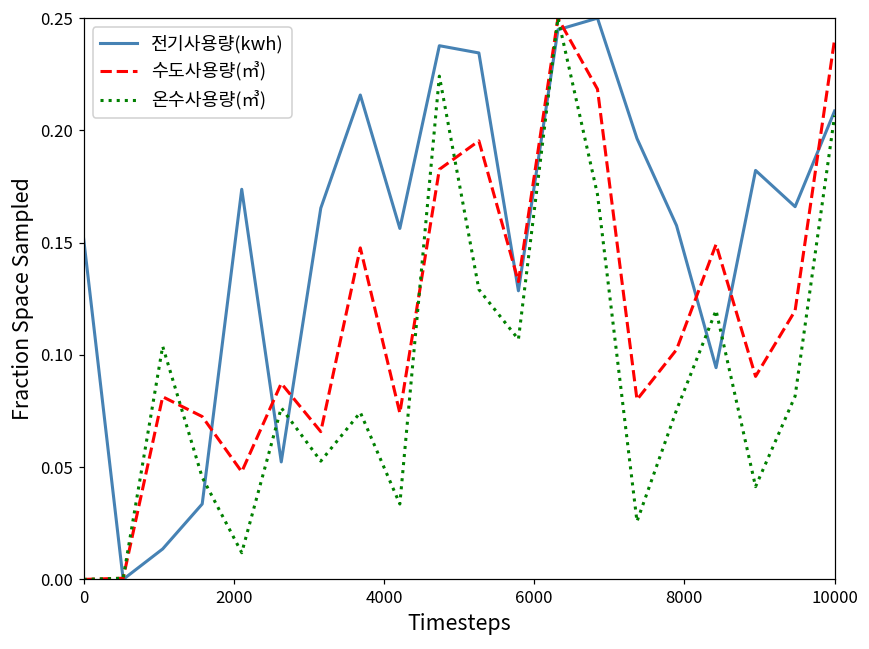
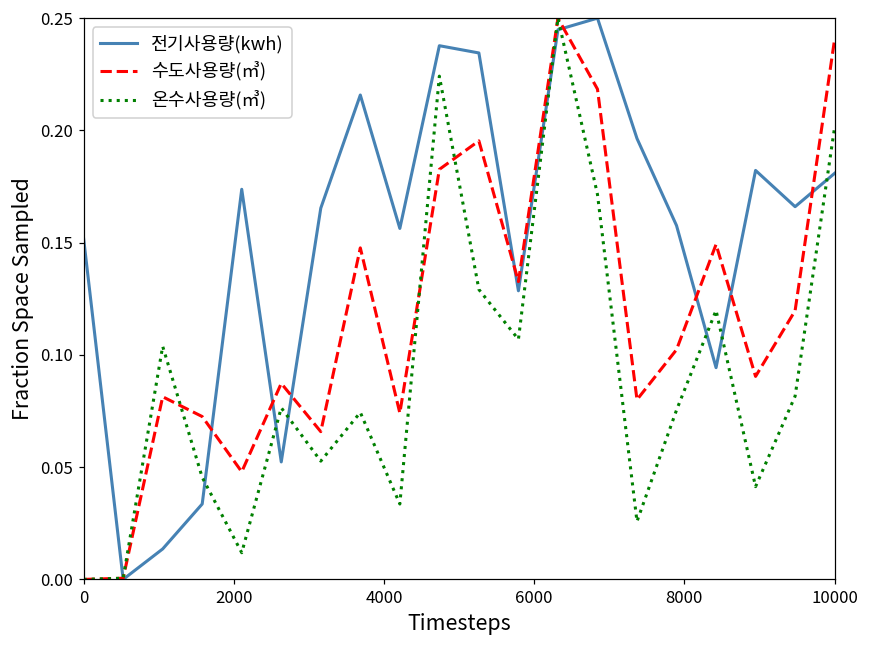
  {
    "전기사용량(kwh)": {
      "0": 0.152,
-     "10000": 0.209
+     "10000": 0.181
    },
    "수도사용량(㎥)": {
      "10000": 0.241
    },
    "온수사용량(㎥)": {
-     "10000": 0.207
+     "10000": 0.201
    }
  }
